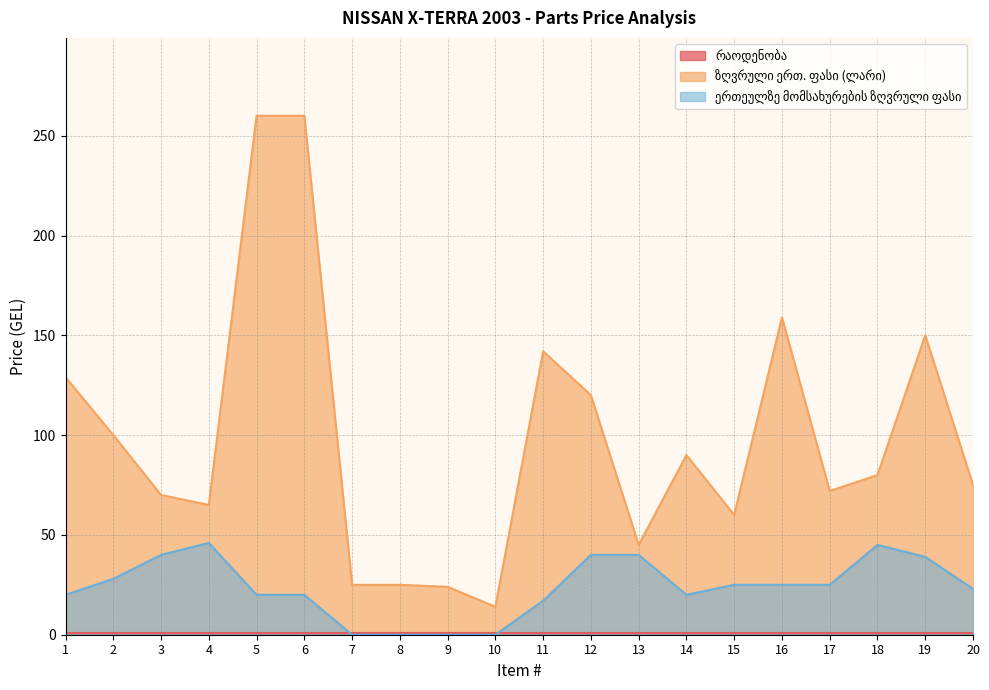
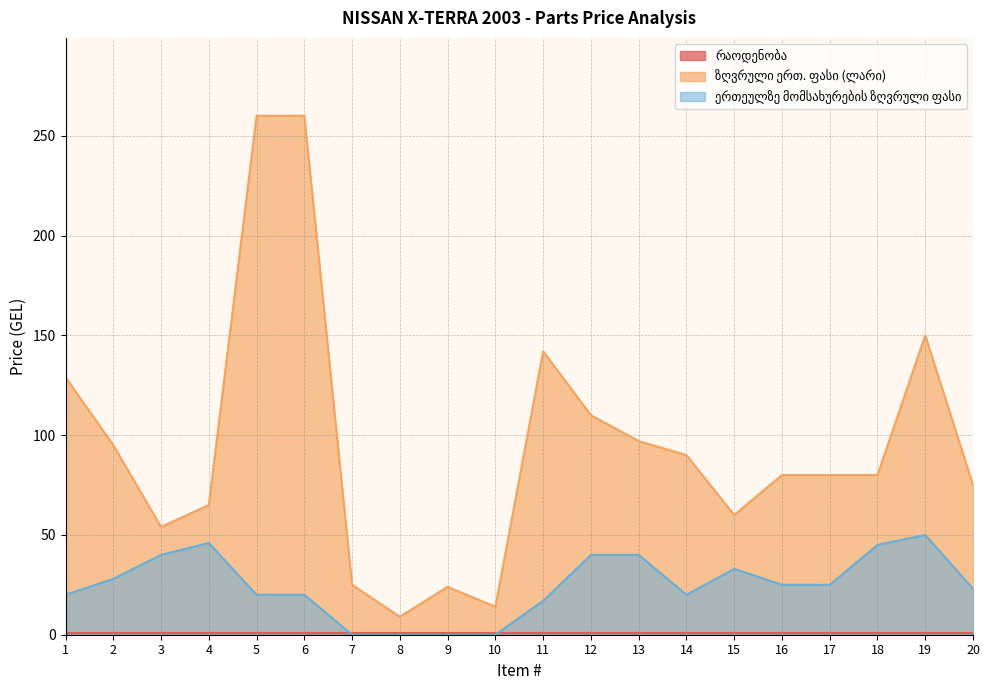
  {
    "რაოდენობა": {
      "1": 1,
      "2": 1,
      "3": 1,
      "4": 1,
      "5": 1,
      "6": 1,
      "11": 1,
      "12": 1,
      "13": 1,
      "14": 1,
      "15": 1,
      "16": 1,
      "17": 1,
      "18": 1,
      "19": 1,
      "20": 1
    },
    "ზღვრული ერთ. ფასი (ლარი)": {
      "1": 129,
-     "2": 100,
-     "3": 70,
+     "2": 95,
+     "3": 54,
      "4": 65,
      "5": 260,
      "6": 260,
      "7": 25,
-     "8": 25,
+     "8": 9,
      "9": 24,
      "10": 14,
      "11": 142,
-     "12": 120,
-     "13": 45,
+     "12": 110,
+     "13": 97,
      "14": 90,
      "15": 60,
-     "16": 159,
-     "17": 72,
+     "16": 80,
+     "17": 80,
      "18": 80,
      "19": 150,
      "20": 75
    },
    "ერთეულზე მომსახურების ზღვრული ფასი": {
      "1": 20,
      "2": 28,
      "3": 40,
      "4": 46,
      "5": 20,
      "6": 20,
      "11": 17,
      "12": 40,
      "13": 40,
      "14": 20,
-     "15": 25,
+     "15": 33,
      "16": 25,
      "17": 25,
      "18": 45,
-     "19": 39,
+     "19": 50,
      "20": 23
    }
  }
